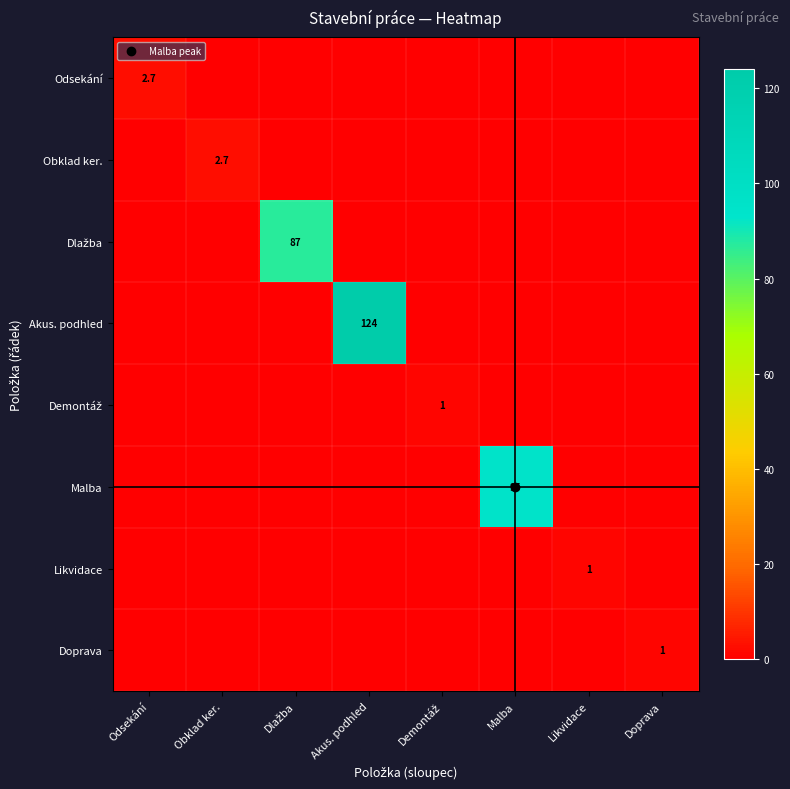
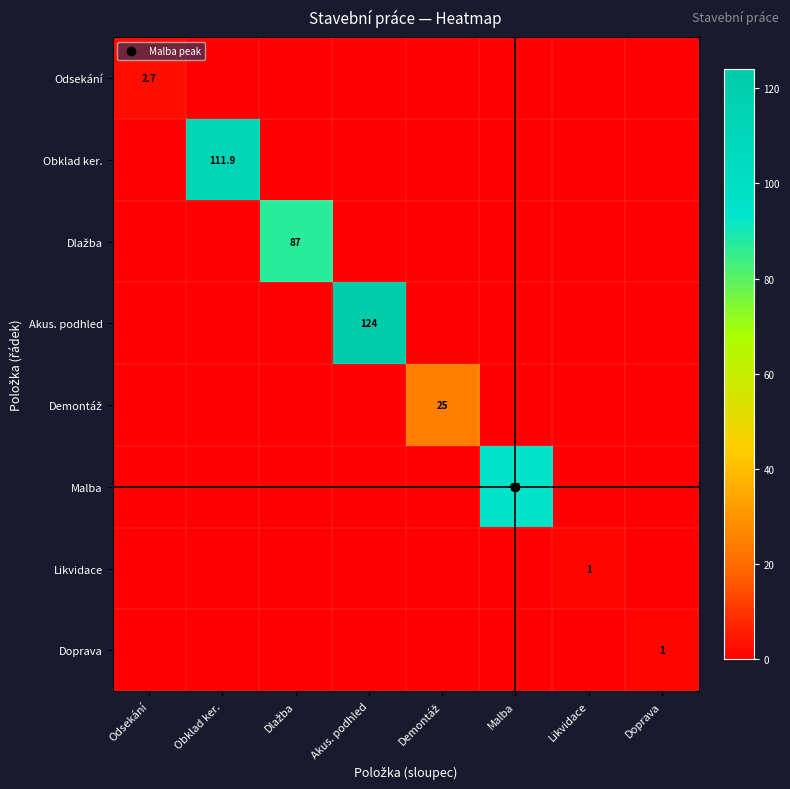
  {
    "Odsekání": {
      "Odsekání": 2.7
    },
    "Obklad ker.": {
-     "Obklad ker.": 2.7
+     "Obklad ker.": 111.9
    },
    "Dlažba": {
      "Dlažba": 87
    },
    "Akus. podhled": {
      "Akus. podhled": 124
    },
    "Demontáž": {
-     "Demontáž": 1
+     "Demontáž": 25
    },
    "Likvidace": {
      "Likvidace": 1
    },
    "Doprava": {
      "Doprava": 1
    }
  }
